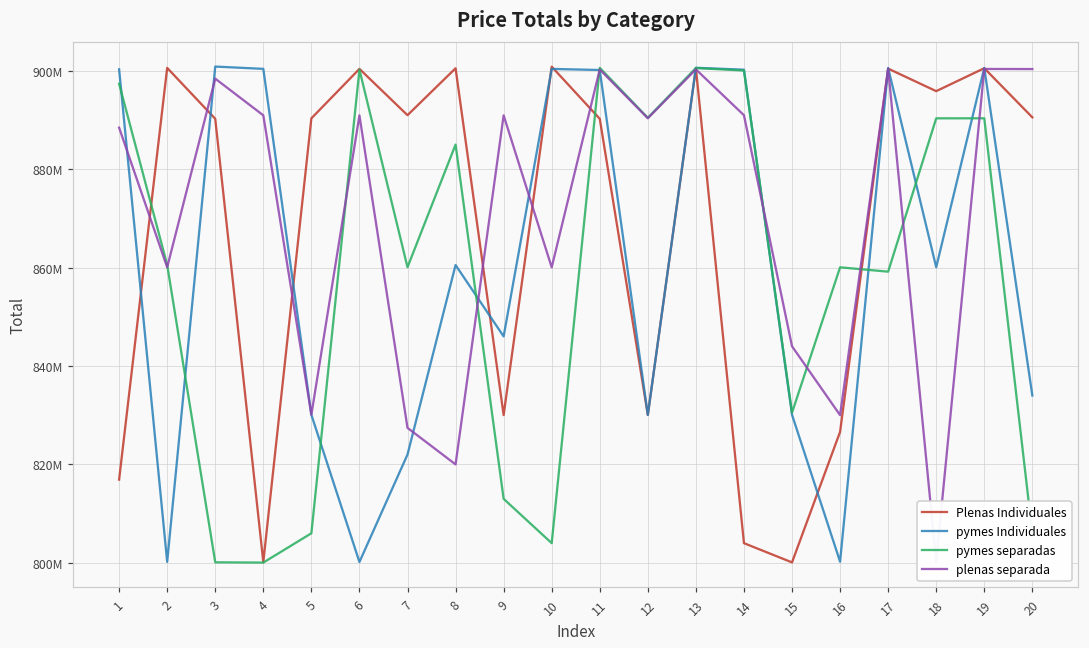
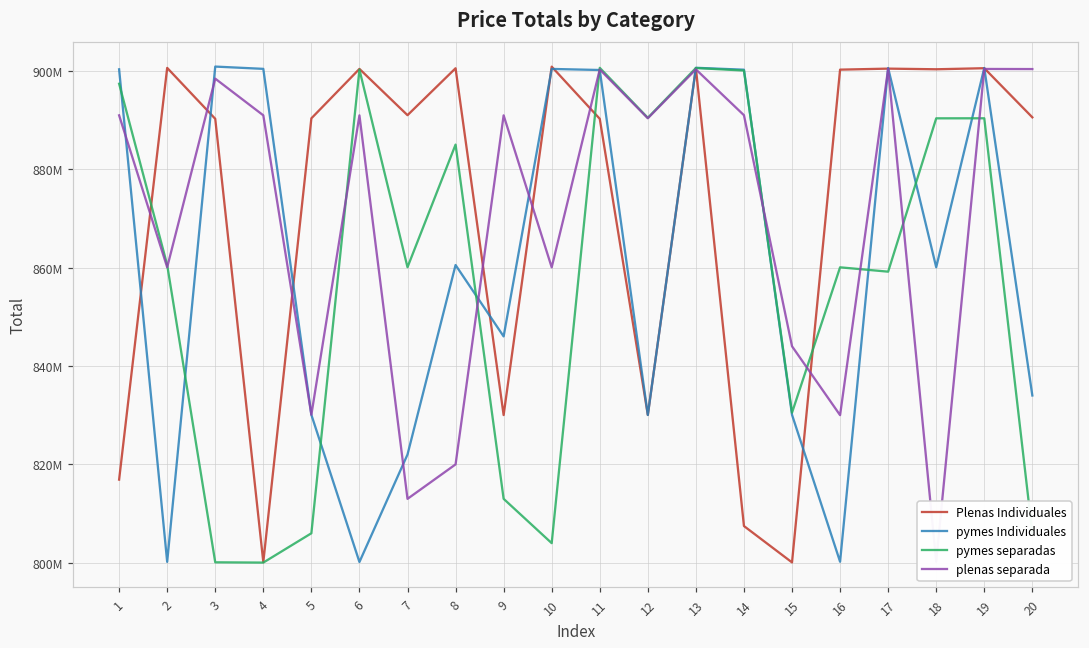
  {
    "Plenas Individuales": {
      "1": 817000000,
      "2": 901000000,
      "3": 890000000,
      "5": 890000000,
      "7": 891000000,
      "8": 900000000,
      "9": 830000000,
      "11": 890000000,
-     "14": 804000000,
+     "14": 807000000,
      "15": 800000000,
-     "16": 827000000,
-     "18": 896000000,
+     "16": 900000000,
+     "18": 900000000,
      "20": 891000000
    },
    "pymes Individuales": {
      "1": 900000000,
      "2": 800000000,
      "3": 901000000,
      "4": 900000000,
      "6": 800000000,
      "7": 822000000,
      "8": 861000000,
      "9": 846000000,
      "16": 800000000,
      "18": 860000000,
      "20": 834000000
    },
    "pymes separadas": {
      "1": 897000000,
      "3": 800000000,
      "5": 806000000,
      "7": 860000000,
      "8": 885000000,
      "9": 813000000,
      "10": 804000000,
      "16": 860000000,
      "17": 859000000,
      "18": 890000000,
      "19": 890000000
    },
    "plenas separada": {
-     "1": 888000000,
+     "1": 891000000,
      "3": 898000000,
      "4": 891000000,
      "6": 891000000,
-     "7": 827000000,
+     "7": 813000000,
      "8": 820000000,
      "9": 891000000,
      "10": 860000000,
      "14": 891000000,
      "15": 844000000,
      "16": 830000000,
      "20": 900000000
    }
  }
